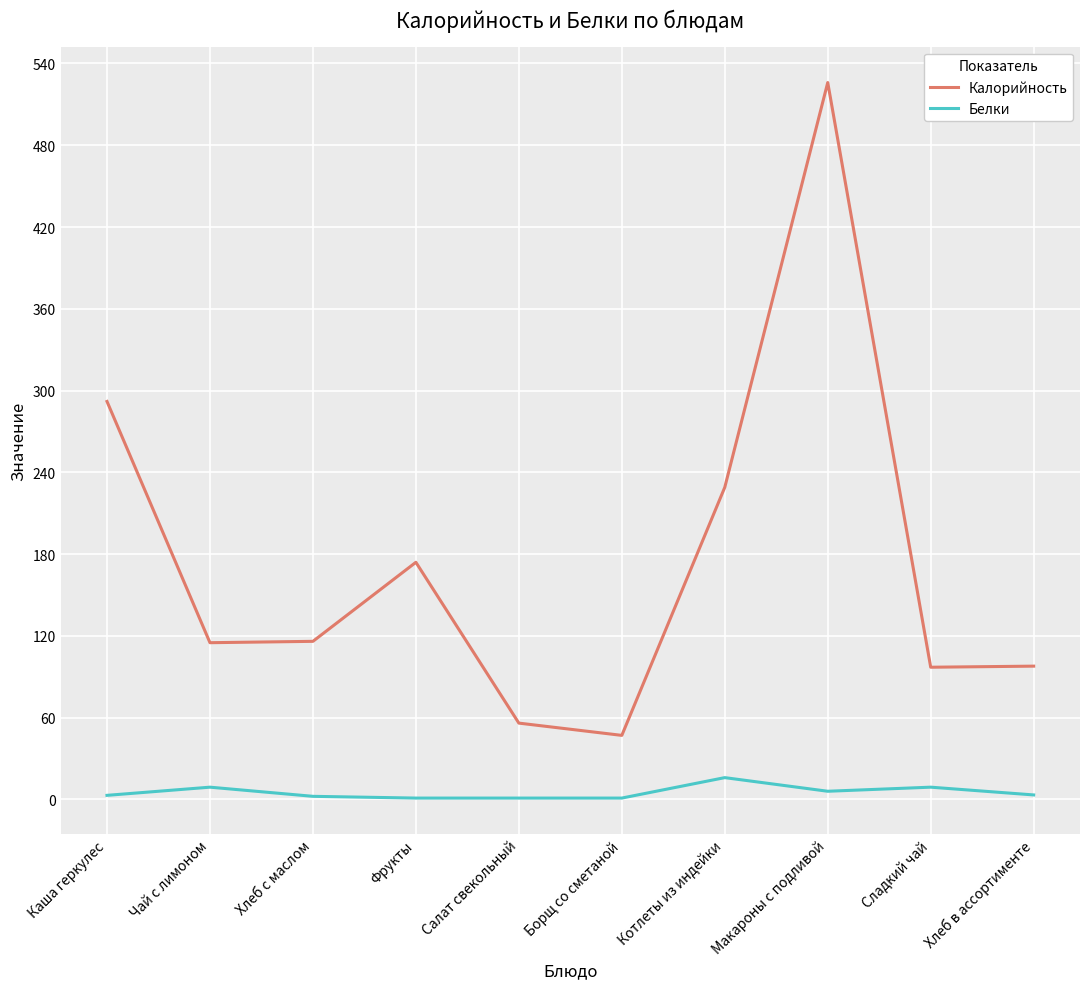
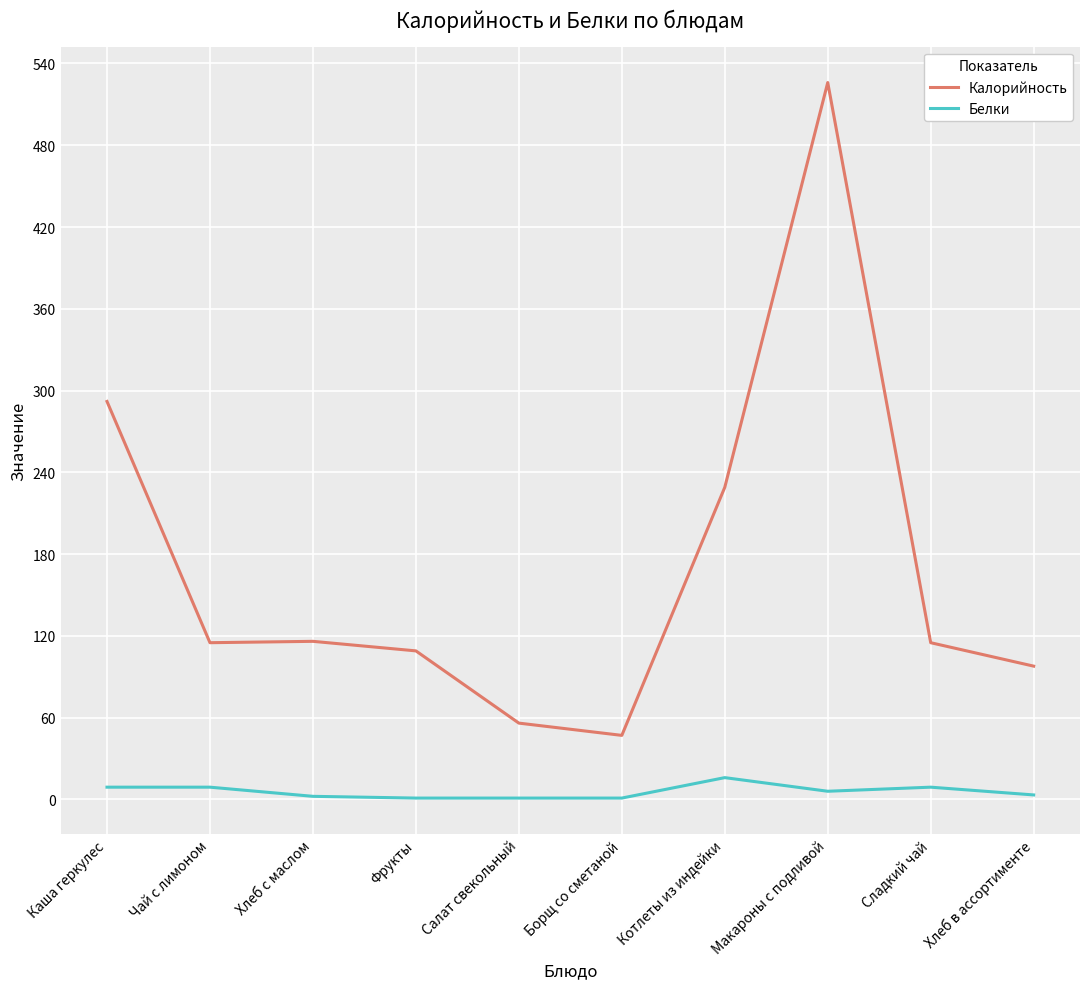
  {
    "Калорийность": {
      "Каша геркулес": 292,
      "Чай с лимоном": 115,
      "Хлеб с маслом": 116,
-     "Фрукты": 174,
+     "Фрукты": 109,
      "Салат свекольный": 56,
      "Борщ со сметаной": 47,
      "Котлеты из индейки": 229,
      "Макароны с подливой": 526,
-     "Сладкий чай": 97,
+     "Сладкий чай": 115,
      "Хлеб в ассортименте": 98
    },
    "Белки": {
-     "Каша геркулес": 3,
+     "Каша геркулес": 9,
      "Чай с лимоном": 9,
      "Хлеб с маслом": 2,
      "Фрукты": 1,
      "Салат свекольный": 1,
      "Борщ со сметаной": 1,
      "Котлеты из индейки": 16,
      "Макароны с подливой": 6,
      "Сладкий чай": 9,
      "Хлеб в ассортименте": 3
    }
  }
